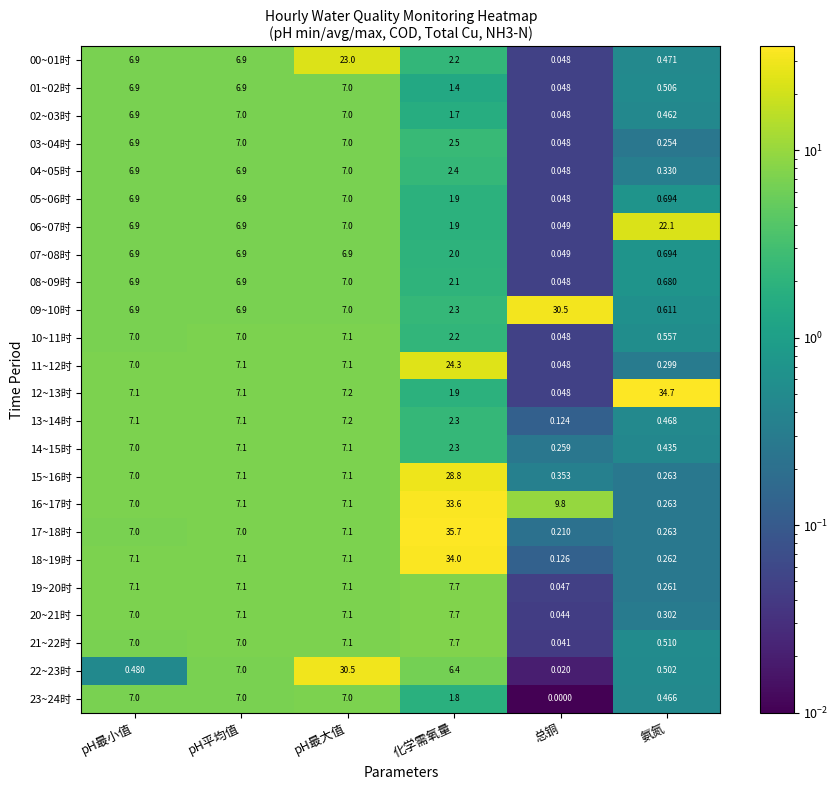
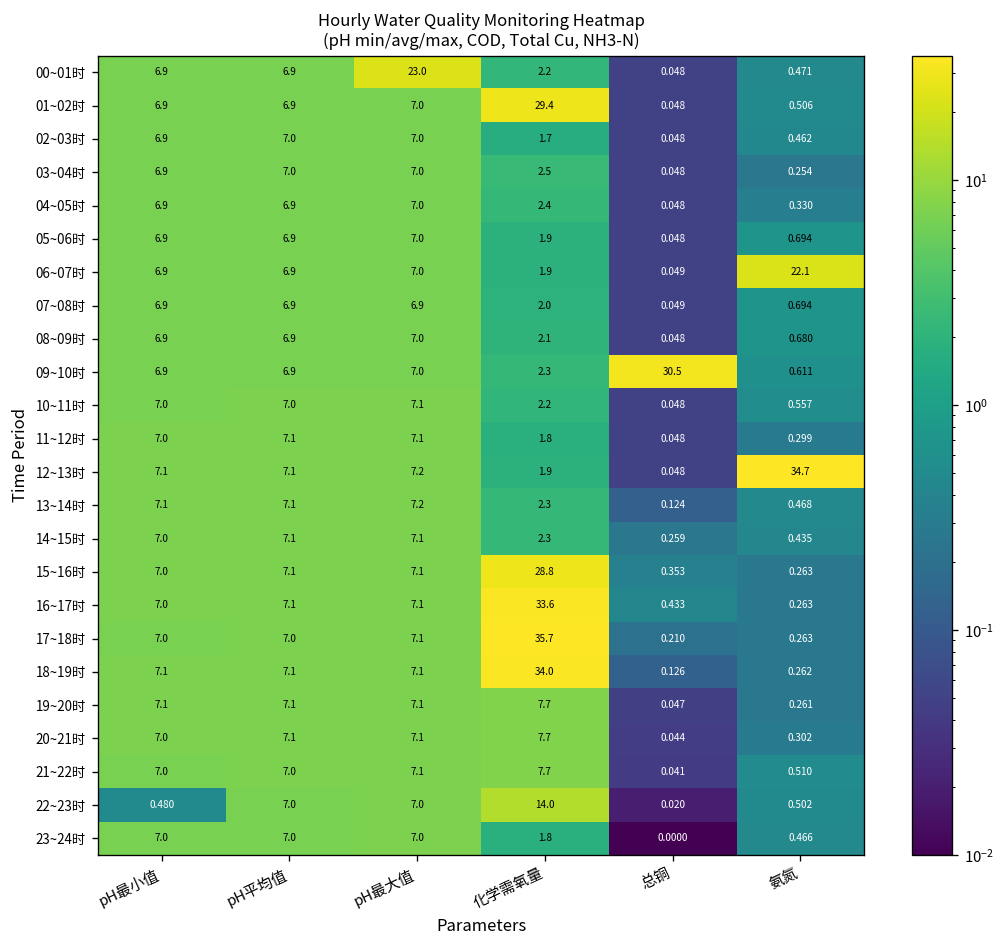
  {
    "00~01时": {
      "pH最小值": 6.9,
      "pH平均值": 6.9,
      "pH最大值": 23.0,
      "化学需氧量": 2.2,
      "总铜": 0.048,
      "氨氮": 0.471
    },
    "01~02时": {
      "pH最小值": 6.9,
      "pH平均值": 6.9,
      "pH最大值": 7.0,
-     "化学需氧量": 1.4,
+     "化学需氧量": 29.4,
      "总铜": 0.048,
      "氨氮": 0.506
    },
    "02~03时": {
      "pH最小值": 6.9,
      "pH平均值": 7.0,
      "pH最大值": 7.0,
      "化学需氧量": 1.7,
      "总铜": 0.048,
      "氨氮": 0.462
    },
    "03~04时": {
      "pH最小值": 6.9,
      "pH平均值": 7.0,
      "pH最大值": 7.0,
      "化学需氧量": 2.5,
      "总铜": 0.048,
      "氨氮": 0.254
    },
    "04~05时": {
      "pH最小值": 6.9,
      "pH平均值": 6.9,
      "pH最大值": 7.0,
      "化学需氧量": 2.4,
      "总铜": 0.048,
      "氨氮": 0.330
    },
    "05~06时": {
      "pH最小值": 6.9,
      "pH平均值": 6.9,
      "pH最大值": 7.0,
      "化学需氧量": 1.9,
      "总铜": 0.048,
      "氨氮": 0.694
    },
    "06~07时": {
      "pH最小值": 6.9,
      "pH平均值": 6.9,
      "pH最大值": 7.0,
      "化学需氧量": 1.9,
      "总铜": 0.049,
      "氨氮": 22.1
    },
    "07~08时": {
      "pH最小值": 6.9,
      "pH平均值": 6.9,
      "pH最大值": 6.9,
      "化学需氧量": 2.0,
      "总铜": 0.049,
      "氨氮": 0.694
    },
    "08~09时": {
      "pH最小值": 6.9,
      "pH平均值": 6.9,
      "pH最大值": 7.0,
      "化学需氧量": 2.1,
      "总铜": 0.048,
      "氨氮": 0.680
    },
    "09~10时": {
      "pH最小值": 6.9,
      "pH平均值": 6.9,
      "pH最大值": 7.0,
      "化学需氧量": 2.3,
      "总铜": 30.5,
      "氨氮": 0.611
    },
    "10~11时": {
      "pH最小值": 7.0,
      "pH平均值": 7.0,
      "pH最大值": 7.1,
      "化学需氧量": 2.2,
      "总铜": 0.048,
      "氨氮": 0.557
    },
    "11~12时": {
      "pH最小值": 7.0,
      "pH平均值": 7.1,
      "pH最大值": 7.1,
-     "化学需氧量": 24.3,
+     "化学需氧量": 1.8,
      "总铜": 0.048,
      "氨氮": 0.299
    },
    "12~13时": {
      "pH最小值": 7.1,
      "pH平均值": 7.1,
      "pH最大值": 7.2,
      "化学需氧量": 1.9,
      "总铜": 0.048,
      "氨氮": 34.7
    },
    "13~14时": {
      "pH最小值": 7.1,
      "pH平均值": 7.1,
      "pH最大值": 7.2,
      "化学需氧量": 2.3,
      "总铜": 0.124,
      "氨氮": 0.468
    },
    "14~15时": {
      "pH最小值": 7.0,
      "pH平均值": 7.1,
      "pH最大值": 7.1,
      "化学需氧量": 2.3,
      "总铜": 0.259,
      "氨氮": 0.435
    },
    "15~16时": {
      "pH最小值": 7.0,
      "pH平均值": 7.1,
      "pH最大值": 7.1,
      "化学需氧量": 28.8,
      "总铜": 0.353,
      "氨氮": 0.263
    },
    "16~17时": {
      "pH最小值": 7.0,
      "pH平均值": 7.1,
      "pH最大值": 7.1,
      "化学需氧量": 33.6,
-     "总铜": 9.8,
+     "总铜": 0.433,
      "氨氮": 0.263
    },
    "17~18时": {
      "pH最小值": 7.0,
      "pH平均值": 7.0,
      "pH最大值": 7.1,
      "化学需氧量": 35.7,
      "总铜": 0.210,
      "氨氮": 0.263
    },
    "18~19时": {
      "pH最小值": 7.1,
      "pH平均值": 7.1,
      "pH最大值": 7.1,
      "化学需氧量": 34.0,
      "总铜": 0.126,
      "氨氮": 0.262
    },
    "19~20时": {
      "pH最小值": 7.1,
      "pH平均值": 7.1,
      "pH最大值": 7.1,
      "化学需氧量": 7.7,
      "总铜": 0.047,
      "氨氮": 0.261
    },
    "20~21时": {
      "pH最小值": 7.0,
      "pH平均值": 7.1,
      "pH最大值": 7.1,
      "化学需氧量": 7.7,
      "总铜": 0.044,
      "氨氮": 0.302
    },
    "21~22时": {
      "pH最小值": 7.0,
      "pH平均值": 7.0,
      "pH最大值": 7.1,
      "化学需氧量": 7.7,
      "总铜": 0.041,
      "氨氮": 0.510
    },
    "22~23时": {
      "pH最小值": 0.480,
      "pH平均值": 7.0,
-     "pH最大值": 30.5,
-     "化学需氧量": 6.4,
+     "pH最大值": 7.0,
+     "化学需氧量": 14.0,
      "总铜": 0.020,
      "氨氮": 0.502
    },
    "23~24时": {
      "pH最小值": 7.0,
      "pH平均值": 7.0,
      "pH最大值": 7.0,
      "化学需氧量": 1.8,
      "总铜": 0.0000,
      "氨氮": 0.466
    }
  }
